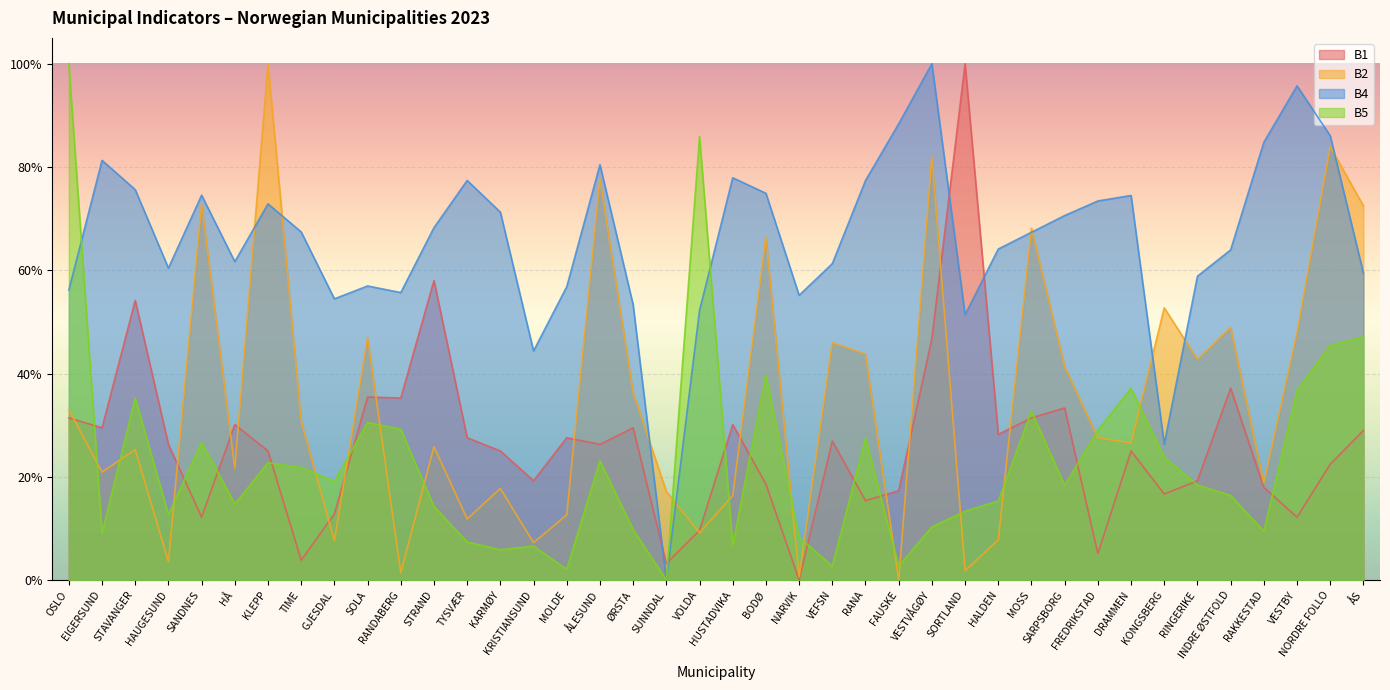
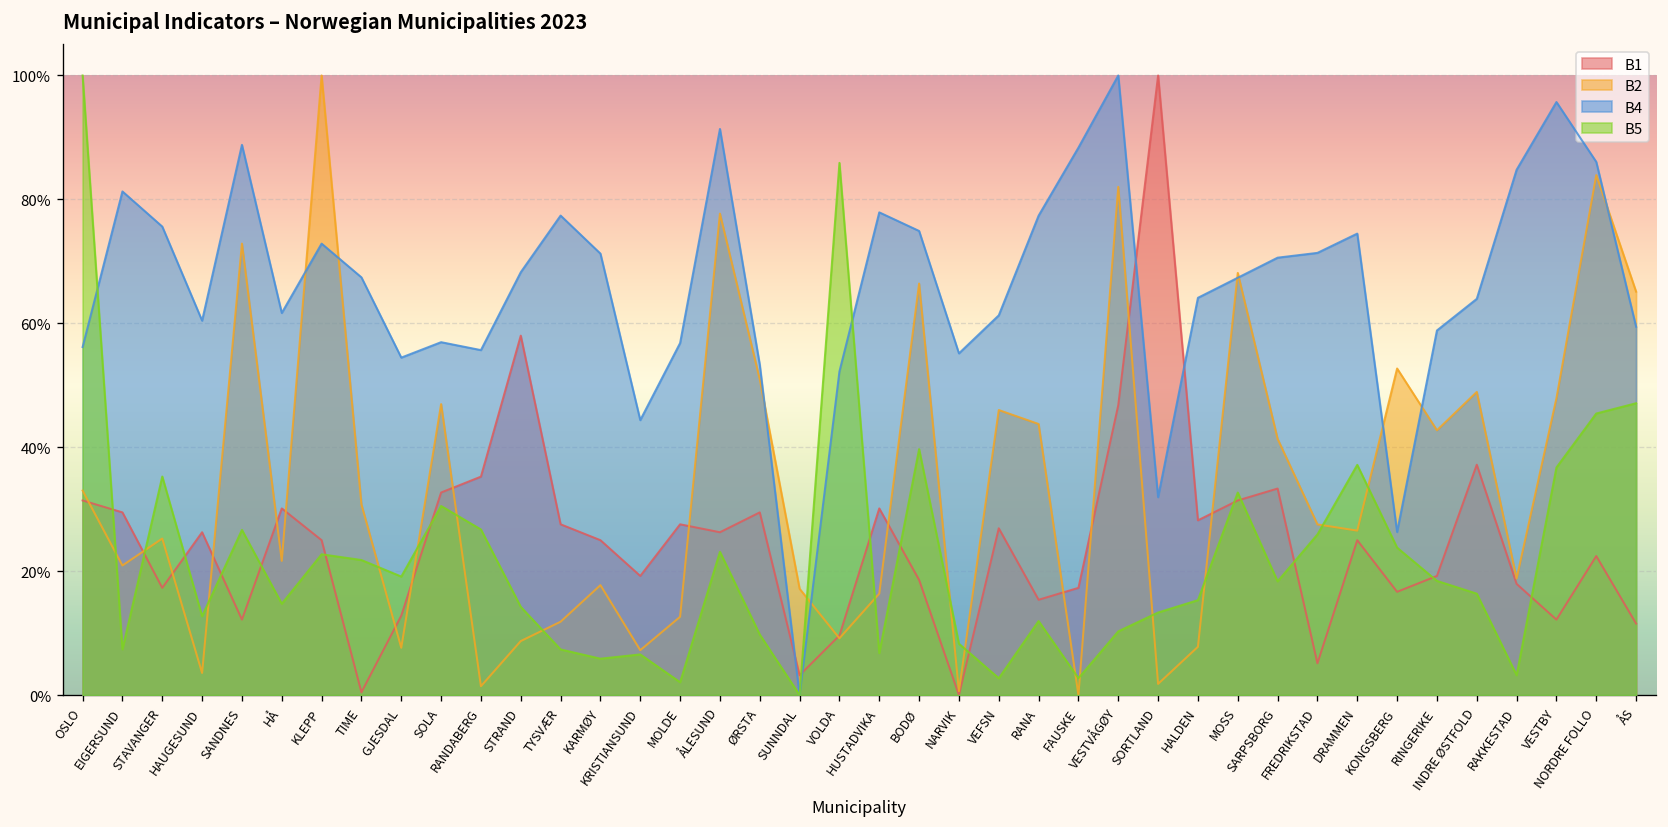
  {
    "B1": {
      "OSLO": "31%",
      "EIGERSUND": "29%",
-     "STAVANGER": "54%",
+     "STAVANGER": "17%",
      "HAUGESUND": "26%",
      "SANDNES": "12%",
      "HÅ": "30%",
      "KLEPP": "25%",
-     "TIME": "4%",
+     "TIME": "0%",
      "GJESDAL": "13%",
-     "SOLA": "35%",
+     "SOLA": "33%",
      "RANDABERG": "35%",
      "STRAND": "58%",
      "TYSVÆR": "28%",
      "KARMØY": "25%",
      "KRISTIANSUND": "19%",
      "MOLDE": "28%",
      "ÅLESUND": "26%",
      "ØRSTA": "29%",
      "SUNNDAL": "3%",
      "HUSTADVIKA": "30%",
      "BODØ": "19%",
      "NARVIK": "0%",
      "VEFSN": "27%",
      "RANA": "15%",
      "FAUSKE": "17%",
      "VESTVÅGØY": "47%",
      "SORTLAND": "100%",
      "HALDEN": "28%",
      "MOSS": "31%",
      "SARPSBORG": "33%",
      "FREDRIKSTAD": "5%",
      "DRAMMEN": "25%",
      "KONGSBERG": "17%",
      "RINGERIKE": "19%",
      "INDRE ØSTFOLD": "37%",
      "RAKKESTAD": "18%",
      "VESTBY": "12%",
      "NORDRE FOLLO": "22%",
-     "ÅS": "29%"
+     "ÅS": "12%"
    },
    "B2": {
      "OSLO": "33%",
      "EIGERSUND": "21%",
      "STAVANGER": "25%",
      "HAUGESUND": "4%",
      "SANDNES": "73%",
      "HÅ": "22%",
      "KLEPP": "100%",
      "TIME": "31%",
      "GJESDAL": "8%",
      "SOLA": "47%",
      "RANDABERG": "1%",
-     "STRAND": "26%",
+     "STRAND": "9%",
      "TYSVÆR": "12%",
      "KARMØY": "18%",
      "KRISTIANSUND": "7%",
      "MOLDE": "13%",
      "ÅLESUND": "78%",
-     "ØRSTA": "36%",
+     "ØRSTA": "51%",
      "SUNNDAL": "17%",
      "HUSTADVIKA": "16%",
      "BODØ": "66%",
      "NARVIK": "1%",
      "VEFSN": "46%",
      "RANA": "44%",
      "FAUSKE": "0%",
      "VESTVÅGØY": "82%",
      "SORTLAND": "2%",
      "HALDEN": "8%",
      "MOSS": "68%",
      "SARPSBORG": "41%",
      "FREDRIKSTAD": "28%",
      "DRAMMEN": "27%",
      "KONGSBERG": "53%",
      "RINGERIKE": "43%",
      "INDRE ØSTFOLD": "49%",
      "RAKKESTAD": "19%",
      "VESTBY": "48%",
      "NORDRE FOLLO": "84%",
-     "ÅS": "72%"
+     "ÅS": "65%"
    },
    "B4": {
      "OSLO": "56%",
      "EIGERSUND": "81%",
      "STAVANGER": "76%",
      "HAUGESUND": "60%",
-     "SANDNES": "75%",
+     "SANDNES": "89%",
      "HÅ": "62%",
      "KLEPP": "73%",
      "TIME": "67%",
      "GJESDAL": "54%",
      "SOLA": "57%",
      "RANDABERG": "56%",
      "STRAND": "68%",
      "TYSVÆR": "77%",
      "KARMØY": "71%",
      "KRISTIANSUND": "44%",
      "MOLDE": "57%",
-     "ÅLESUND": "80%",
+     "ÅLESUND": "91%",
      "ØRSTA": "53%",
      "VOLDA": "52%",
      "HUSTADVIKA": "78%",
      "BODØ": "75%",
      "NARVIK": "55%",
      "VEFSN": "61%",
      "RANA": "77%",
      "FAUSKE": "88%",
      "VESTVÅGØY": "100%",
-     "SORTLAND": "51%",
+     "SORTLAND": "32%",
      "HALDEN": "64%",
      "MOSS": "67%",
      "SARPSBORG": "71%",
-     "FREDRIKSTAD": "73%",
+     "FREDRIKSTAD": "71%",
      "DRAMMEN": "74%",
      "KONGSBERG": "26%",
      "RINGERIKE": "59%",
      "INDRE ØSTFOLD": "64%",
      "RAKKESTAD": "85%",
      "VESTBY": "96%",
      "NORDRE FOLLO": "86%",
      "ÅS": "59%"
    },
    "B5": {
      "OSLO": "100%",
-     "EIGERSUND": "9%",
+     "EIGERSUND": "7%",
      "STAVANGER": "35%",
      "HAUGESUND": "13%",
      "SANDNES": "27%",
      "HÅ": "15%",
      "KLEPP": "23%",
      "TIME": "22%",
      "GJESDAL": "19%",
      "SOLA": "31%",
-     "RANDABERG": "29%",
+     "RANDABERG": "27%",
      "STRAND": "14%",
      "TYSVÆR": "7%",
      "KARMØY": "6%",
      "KRISTIANSUND": "7%",
      "MOLDE": "2%",
      "ÅLESUND": "23%",
      "ØRSTA": "10%",
      "VOLDA": "86%",
      "HUSTADVIKA": "7%",
      "BODØ": "40%",
      "NARVIK": "8%",
      "VEFSN": "3%",
-     "RANA": "27%",
+     "RANA": "12%",
      "FAUSKE": "3%",
      "VESTVÅGØY": "10%",
      "SORTLAND": "13%",
      "HALDEN": "15%",
      "MOSS": "33%",
      "SARPSBORG": "18%",
-     "FREDRIKSTAD": "29%",
+     "FREDRIKSTAD": "26%",
      "DRAMMEN": "37%",
      "KONGSBERG": "24%",
      "RINGERIKE": "18%",
      "INDRE ØSTFOLD": "16%",
-     "RAKKESTAD": "9%",
+     "RAKKESTAD": "3%",
      "VESTBY": "37%",
      "NORDRE FOLLO": "45%",
      "ÅS": "47%"
    }
  }
